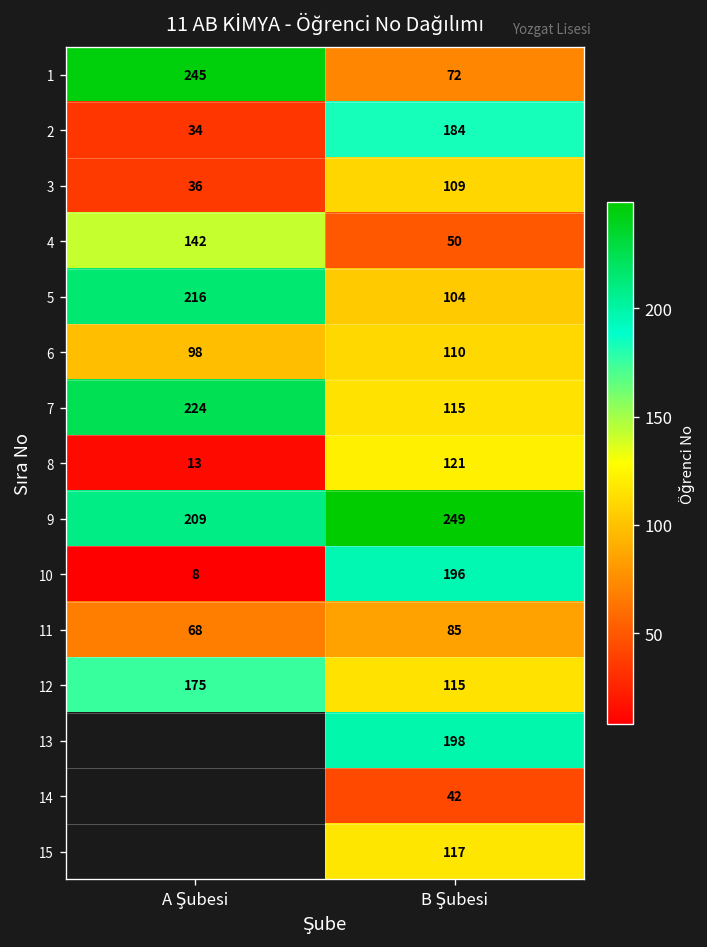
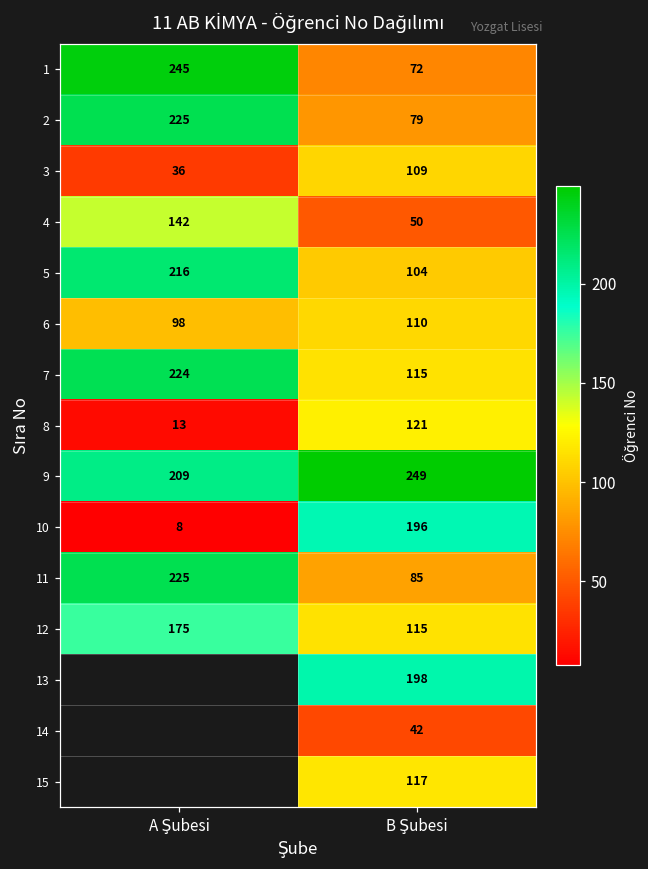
  {
    "1": {
      "A Şubesi": 245,
      "B Şubesi": 72
    },
    "2": {
-     "A Şubesi": 34,
-     "B Şubesi": 184
+     "A Şubesi": 225,
+     "B Şubesi": 79
    },
    "3": {
      "A Şubesi": 36,
      "B Şubesi": 109
    },
    "4": {
      "A Şubesi": 142,
      "B Şubesi": 50
    },
    "5": {
      "A Şubesi": 216,
      "B Şubesi": 104
    },
    "6": {
      "A Şubesi": 98,
      "B Şubesi": 110
    },
    "7": {
      "A Şubesi": 224,
      "B Şubesi": 115
    },
    "8": {
      "A Şubesi": 13,
      "B Şubesi": 121
    },
    "9": {
      "A Şubesi": 209,
      "B Şubesi": 249
    },
    "10": {
      "A Şubesi": 8,
      "B Şubesi": 196
    },
    "11": {
-     "A Şubesi": 68,
+     "A Şubesi": 225,
      "B Şubesi": 85
    },
    "12": {
      "A Şubesi": 175,
      "B Şubesi": 115
    },
    "13": {
      "B Şubesi": 198
    },
    "14": {
      "B Şubesi": 42
    },
    "15": {
      "B Şubesi": 117
    }
  }
